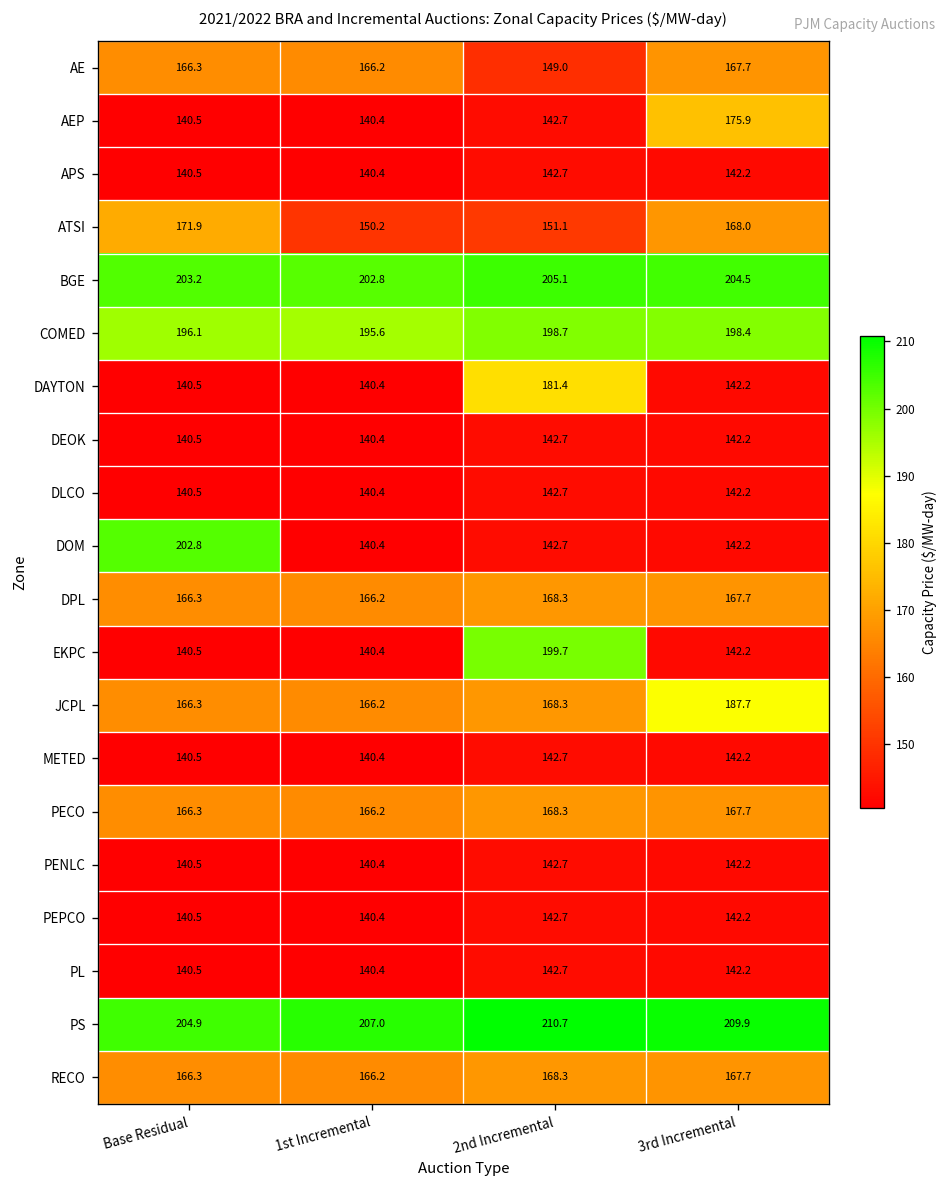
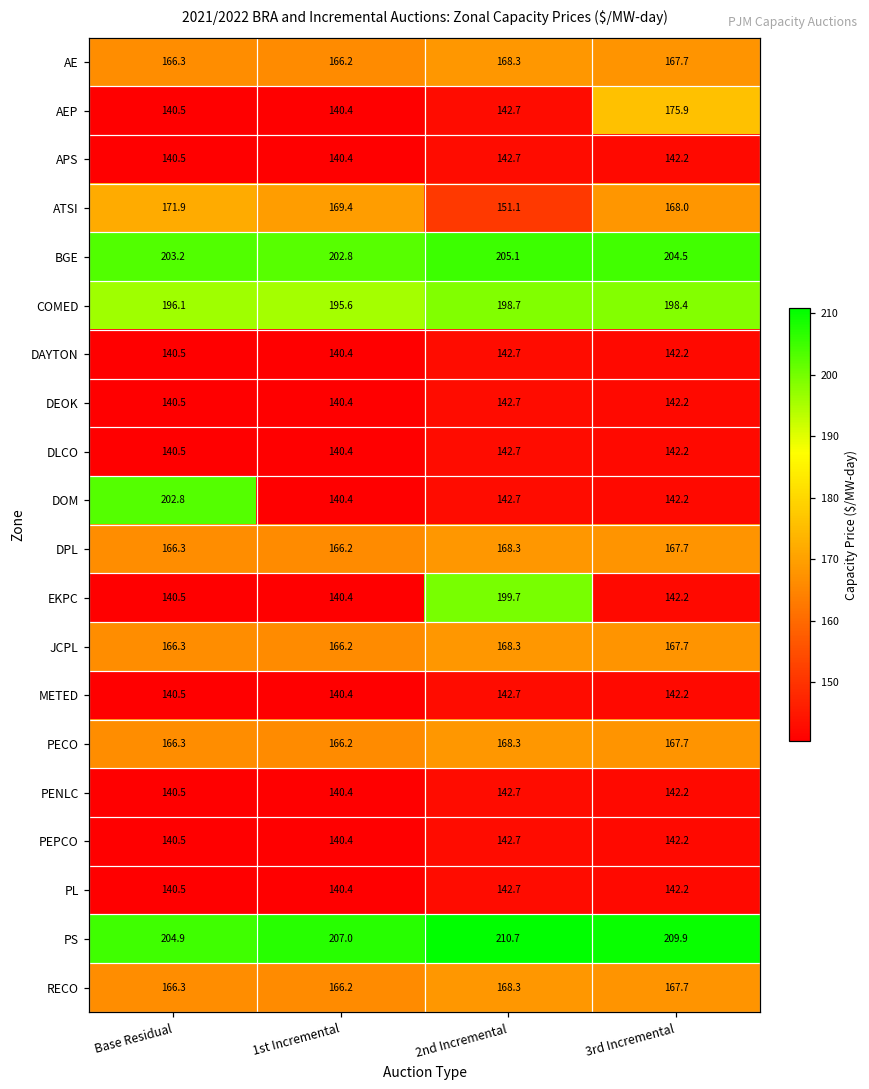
  {
    "AE": {
      "Base Residual": 166.3,
      "1st Incremental": 166.2,
-     "2nd Incremental": 149.0,
+     "2nd Incremental": 168.3,
      "3rd Incremental": 167.7
    },
    "AEP": {
      "Base Residual": 140.5,
      "1st Incremental": 140.4,
      "2nd Incremental": 142.7,
      "3rd Incremental": 175.9
    },
    "APS": {
      "Base Residual": 140.5,
      "1st Incremental": 140.4,
      "2nd Incremental": 142.7,
      "3rd Incremental": 142.2
    },
    "ATSI": {
      "Base Residual": 171.9,
-     "1st Incremental": 150.2,
+     "1st Incremental": 169.4,
      "2nd Incremental": 151.1,
      "3rd Incremental": 168.0
    },
    "BGE": {
      "Base Residual": 203.2,
      "1st Incremental": 202.8,
      "2nd Incremental": 205.1,
      "3rd Incremental": 204.5
    },
    "COMED": {
      "Base Residual": 196.1,
      "1st Incremental": 195.6,
      "2nd Incremental": 198.7,
      "3rd Incremental": 198.4
    },
    "DAYTON": {
      "Base Residual": 140.5,
      "1st Incremental": 140.4,
-     "2nd Incremental": 181.4,
+     "2nd Incremental": 142.7,
      "3rd Incremental": 142.2
    },
    "DEOK": {
      "Base Residual": 140.5,
      "1st Incremental": 140.4,
      "2nd Incremental": 142.7,
      "3rd Incremental": 142.2
    },
    "DLCO": {
      "Base Residual": 140.5,
      "1st Incremental": 140.4,
      "2nd Incremental": 142.7,
      "3rd Incremental": 142.2
    },
    "DOM": {
      "Base Residual": 202.8,
      "1st Incremental": 140.4,
      "2nd Incremental": 142.7,
      "3rd Incremental": 142.2
    },
    "DPL": {
      "Base Residual": 166.3,
      "1st Incremental": 166.2,
      "2nd Incremental": 168.3,
      "3rd Incremental": 167.7
    },
    "EKPC": {
      "Base Residual": 140.5,
      "1st Incremental": 140.4,
      "2nd Incremental": 199.7,
      "3rd Incremental": 142.2
    },
    "JCPL": {
      "Base Residual": 166.3,
      "1st Incremental": 166.2,
      "2nd Incremental": 168.3,
-     "3rd Incremental": 187.7
+     "3rd Incremental": 167.7
    },
    "METED": {
      "Base Residual": 140.5,
      "1st Incremental": 140.4,
      "2nd Incremental": 142.7,
      "3rd Incremental": 142.2
    },
    "PECO": {
      "Base Residual": 166.3,
      "1st Incremental": 166.2,
      "2nd Incremental": 168.3,
      "3rd Incremental": 167.7
    },
    "PENLC": {
      "Base Residual": 140.5,
      "1st Incremental": 140.4,
      "2nd Incremental": 142.7,
      "3rd Incremental": 142.2
    },
    "PEPCO": {
      "Base Residual": 140.5,
      "1st Incremental": 140.4,
      "2nd Incremental": 142.7,
      "3rd Incremental": 142.2
    },
    "PL": {
      "Base Residual": 140.5,
      "1st Incremental": 140.4,
      "2nd Incremental": 142.7,
      "3rd Incremental": 142.2
    },
    "PS": {
      "Base Residual": 204.9,
      "1st Incremental": 207.0,
      "2nd Incremental": 210.7,
      "3rd Incremental": 209.9
    },
    "RECO": {
      "Base Residual": 166.3,
      "1st Incremental": 166.2,
      "2nd Incremental": 168.3,
      "3rd Incremental": 167.7
    }
  }
